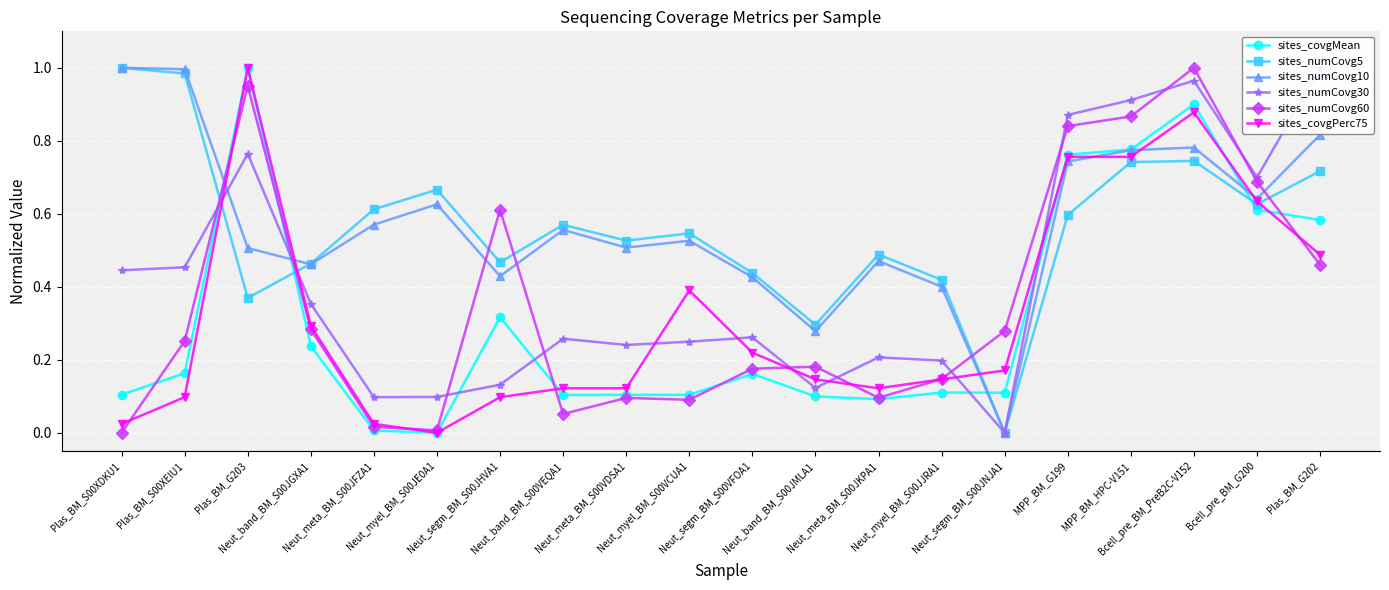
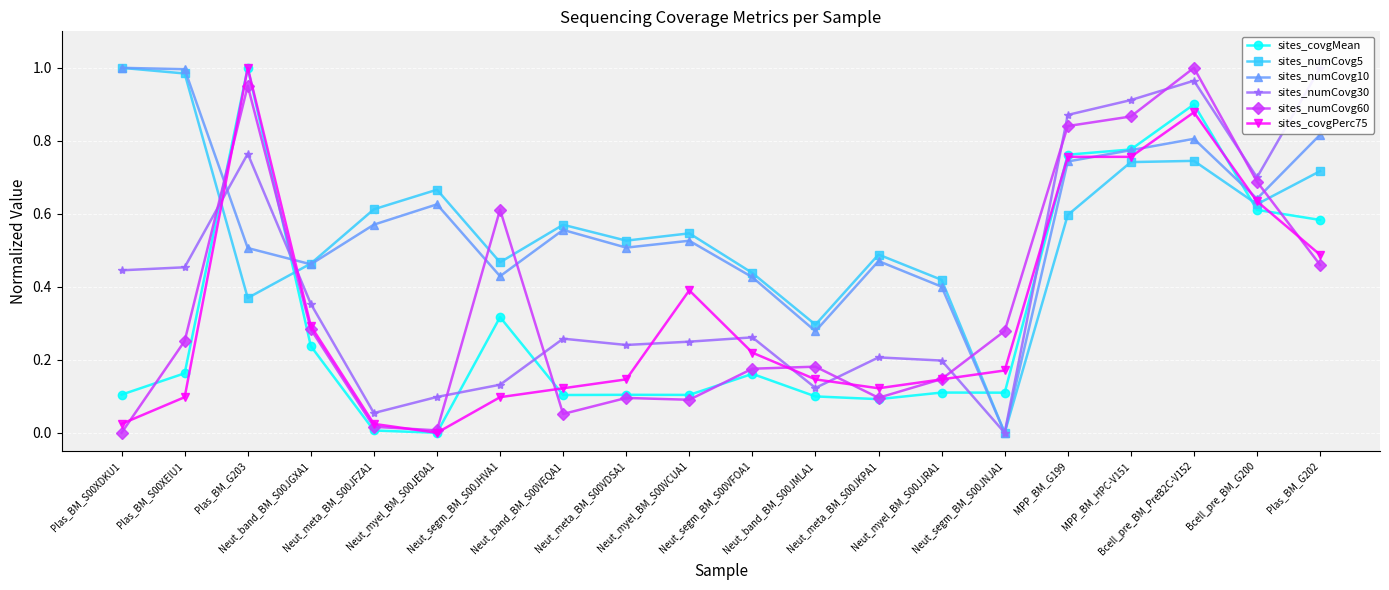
  {
    "sites_covgMean": {
      "Plas_BM_S00XDKU1": 0.10,
      "Plas_BM_S00XEIU1": 0.16,
      "Neut_band_BM_S00JGXA1": 0.24,
      "Neut_meta_BM_S00JFZA1": 0.01,
      "Neut_segm_BM_S00JHVA1": 0.32,
      "Neut_band_BM_S00VEQA1": 0.10,
      "Neut_meta_BM_S00VDSA1": 0.10,
      "Neut_myel_BM_S00VCUA1": 0.10,
      "Neut_segm_BM_S00VFOA1": 0.16,
      "Neut_band_BM_S00JMLA1": 0.10,
      "Neut_myel_BM_S00JJRA1": 0.11,
      "Neut_segm_BM_S00JNJA1": 0.11,
      "Bcell_pre_BM_PreB2C-V152": 0.90,
      "Bcell_pre_BM_G200": 0.61,
      "Plas_BM_G202": 0.58
    },
    "sites_numCovg5": {
      "Plas_BM_S00XEIU1": 0.98,
      "Plas_BM_G203": 0.37,
      "Neut_meta_BM_S00JFZA1": 0.61,
      "Neut_myel_BM_S00JE0A1": 0.67,
      "Neut_segm_BM_S00JHVA1": 0.47,
      "Neut_band_BM_S00VEQA1": 0.57,
      "Neut_meta_BM_S00VDSA1": 0.53,
      "Neut_myel_BM_S00VCUA1": 0.55,
      "Neut_segm_BM_S00VFOA1": 0.44,
      "Neut_band_BM_S00JMLA1": 0.30,
      "Neut_meta_BM_S00JKPA1": 0.49,
      "Neut_myel_BM_S00JJRA1": 0.42,
      "MPP_BM_G199": 0.60,
      "MPP_BM_HPC-V151": 0.74,
      "Bcell_pre_BM_PreB2C-V152": 0.75,
      "Bcell_pre_BM_G200": 0.63,
      "Plas_BM_G202": 0.72
    },
    "sites_numCovg10": {
      "Plas_BM_S00XEIU1": 1.00,
      "Plas_BM_G203": 0.51,
      "Neut_meta_BM_S00JFZA1": 0.57,
      "Neut_myel_BM_S00JE0A1": 0.63,
      "Neut_segm_BM_S00JHVA1": 0.43,
      "Neut_band_BM_S00VEQA1": 0.56,
      "Neut_meta_BM_S00VDSA1": 0.51,
      "Neut_myel_BM_S00VCUA1": 0.53,
      "Neut_segm_BM_S00VFOA1": 0.43,
      "Neut_band_BM_S00JMLA1": 0.28,
      "Neut_meta_BM_S00JKPA1": 0.47,
      "Neut_myel_BM_S00JJRA1": 0.40,
      "MPP_BM_G199": 0.74,
-     "Bcell_pre_BM_PreB2C-V152": 0.78,
+     "Bcell_pre_BM_PreB2C-V152": 0.81,
      "Bcell_pre_BM_G200": 0.64,
      "Plas_BM_G202": 0.82
    },
    "sites_numCovg30": {
      "Plas_BM_S00XDKU1": 0.45,
      "Plas_BM_S00XEIU1": 0.45,
      "Plas_BM_G203": 0.76,
      "Neut_band_BM_S00JGXA1": 0.35,
-     "Neut_meta_BM_S00JFZA1": 0.10,
+     "Neut_meta_BM_S00JFZA1": 0.05,
      "Neut_myel_BM_S00JE0A1": 0.10,
      "Neut_segm_BM_S00JHVA1": 0.13,
      "Neut_band_BM_S00VEQA1": 0.26,
      "Neut_meta_BM_S00VDSA1": 0.24,
      "Neut_myel_BM_S00VCUA1": 0.25,
      "Neut_segm_BM_S00VFOA1": 0.26,
      "Neut_band_BM_S00JMLA1": 0.12,
      "Neut_meta_BM_S00JKPA1": 0.21,
      "Neut_myel_BM_S00JJRA1": 0.20,
      "MPP_BM_G199": 0.87,
      "MPP_BM_HPC-V151": 0.91,
      "Bcell_pre_BM_PreB2C-V152": 0.96,
      "Bcell_pre_BM_G200": 0.70
    },
    "sites_numCovg60": {
      "Plas_BM_S00XDKU1": 0.00,
      "Plas_BM_S00XEIU1": 0.25,
      "Plas_BM_G203": 0.95,
      "Neut_band_BM_S00JGXA1": 0.28,
      "Neut_meta_BM_S00JFZA1": 0.02,
      "Neut_segm_BM_S00JHVA1": 0.61,
      "Neut_band_BM_S00VEQA1": 0.05,
      "Neut_meta_BM_S00VDSA1": 0.10,
      "Neut_myel_BM_S00VCUA1": 0.09,
      "Neut_segm_BM_S00VFOA1": 0.18,
      "Neut_band_BM_S00JMLA1": 0.18,
      "Neut_segm_BM_S00JNJA1": 0.28,
      "MPP_BM_G199": 0.84,
      "MPP_BM_HPC-V151": 0.87,
      "Bcell_pre_BM_PreB2C-V152": 1.00,
      "Bcell_pre_BM_G200": 0.69,
      "Plas_BM_G202": 0.46
    },
    "sites_covgPerc75": {
      "Plas_BM_S00XDKU1": 0.02,
      "Plas_BM_S00XEIU1": 0.10,
      "Neut_band_BM_S00JGXA1": 0.29,
      "Neut_meta_BM_S00JFZA1": 0.02,
      "Neut_segm_BM_S00JHVA1": 0.10,
      "Neut_band_BM_S00VEQA1": 0.12,
-     "Neut_meta_BM_S00VDSA1": 0.12,
+     "Neut_meta_BM_S00VDSA1": 0.15,
      "Neut_myel_BM_S00VCUA1": 0.39,
      "Neut_segm_BM_S00VFOA1": 0.22,
      "Neut_band_BM_S00JMLA1": 0.15,
      "Neut_meta_BM_S00JKPA1": 0.12,
      "Neut_segm_BM_S00JNJA1": 0.17,
      "MPP_BM_HPC-V151": 0.76,
      "Bcell_pre_BM_PreB2C-V152": 0.88,
      "Bcell_pre_BM_G200": 0.63,
      "Plas_BM_G202": 0.49
    }
  }
